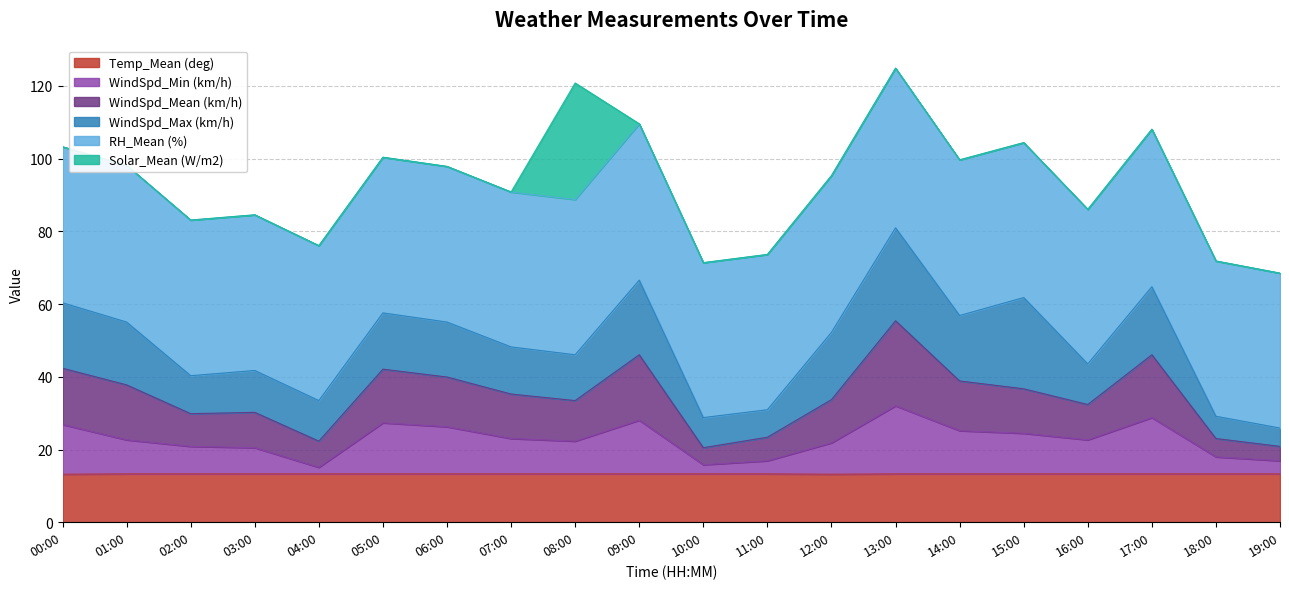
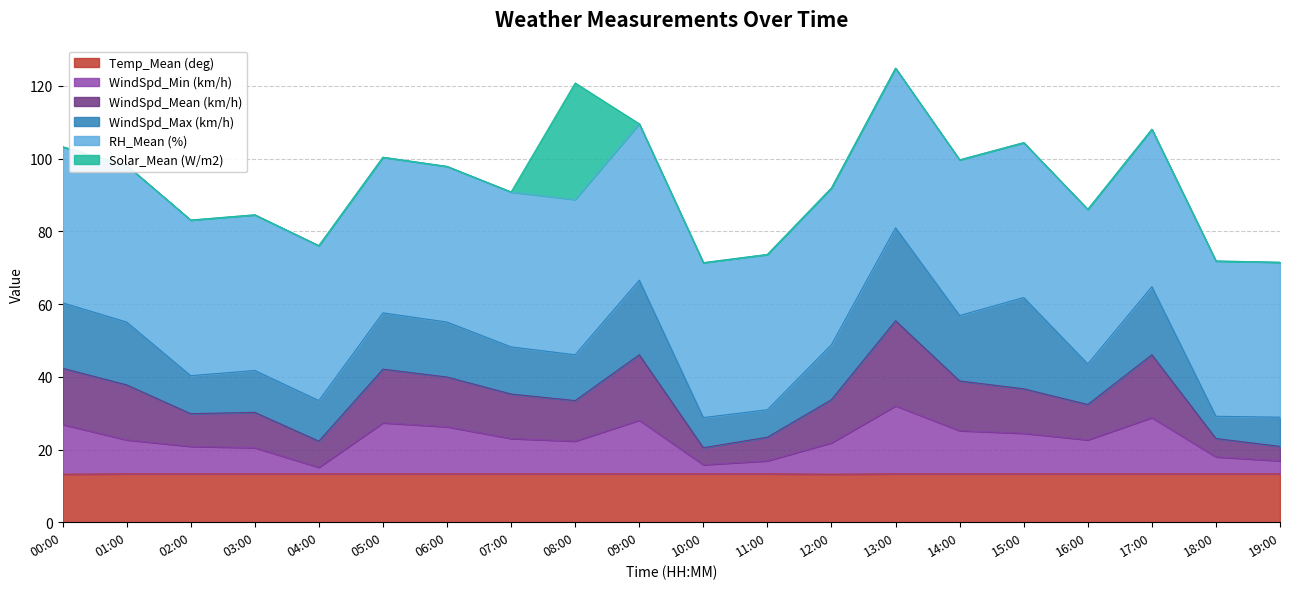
  {
    "Temp_Mean (deg)": {
      "00:00": 13,
      "01:00": 13,
      "02:00": 13,
      "03:00": 13,
      "04:00": 13,
      "05:00": 13,
      "06:00": 13,
      "07:00": 13,
      "08:00": 13,
      "09:00": 13,
      "10:00": 13,
      "11:00": 13,
      "12:00": 13,
      "13:00": 13,
      "14:00": 13,
      "15:00": 13,
      "16:00": 13,
      "17:00": 13,
      "18:00": 13,
      "19:00": 13
    },
    "WindSpd_Max (km/h)": {
      "00:00": 18,
      "01:00": 17,
      "02:00": 10,
      "03:00": 12,
      "04:00": 11,
      "05:00": 15,
      "06:00": 15,
      "07:00": 13,
      "08:00": 13,
      "09:00": 21,
      "10:00": 8,
      "11:00": 8,
-     "12:00": 19,
+     "12:00": 15,
      "13:00": 26,
      "14:00": 18,
      "15:00": 25,
      "16:00": 11,
      "17:00": 19,
      "18:00": 6,
-     "19:00": 5
+     "19:00": 8
    },
    "RH_Mean (%)": {
      "08:00": 43
    },
    "Solar_Mean (W/m2)": {
      "08:00": 32
    }
  }
